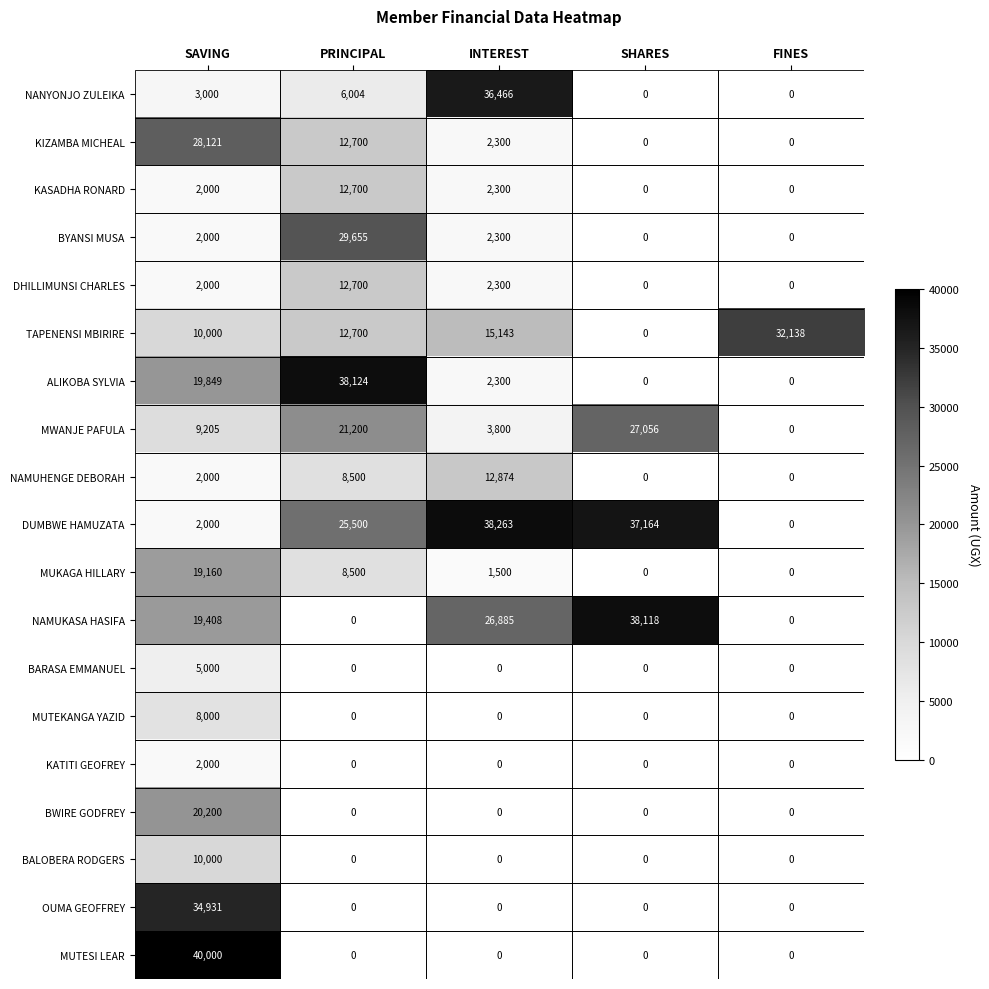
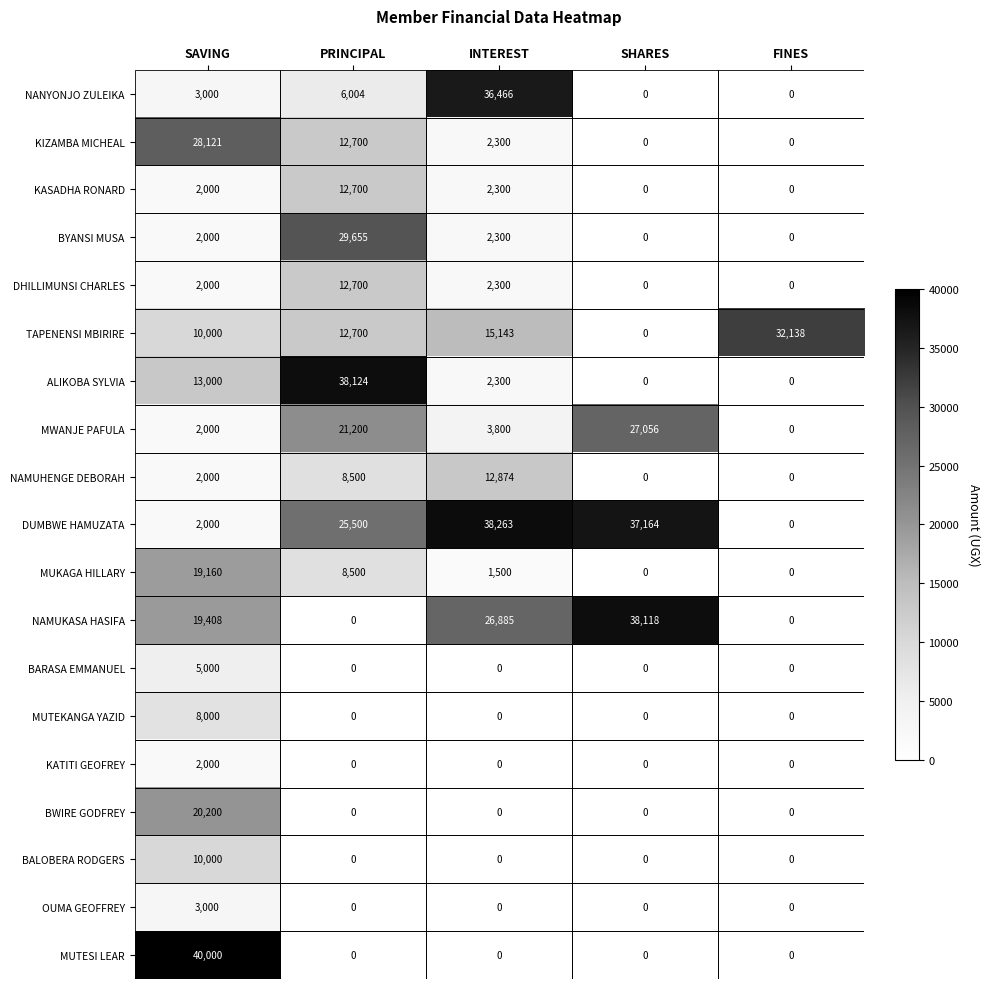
  {
    "NANYONJO ZULEIKA": {
      "SAVING": "3,000",
      "PRINCIPAL": "6,004",
      "INTEREST": "36,466",
      "SHARES": "0",
      "FINES": "0"
    },
    "KIZAMBA MICHEAL": {
      "SAVING": "28,121",
      "PRINCIPAL": "12,700",
      "INTEREST": "2,300",
      "SHARES": "0",
      "FINES": "0"
    },
    "KASADHA RONARD": {
      "SAVING": "2,000",
      "PRINCIPAL": "12,700",
      "INTEREST": "2,300",
      "SHARES": "0",
      "FINES": "0"
    },
    "BYANSI MUSA": {
      "SAVING": "2,000",
      "PRINCIPAL": "29,655",
      "INTEREST": "2,300",
      "SHARES": "0",
      "FINES": "0"
    },
    "DHILLIMUNSI CHARLES": {
      "SAVING": "2,000",
      "PRINCIPAL": "12,700",
      "INTEREST": "2,300",
      "SHARES": "0",
      "FINES": "0"
    },
    "TAPENENSI MBIRIRE": {
      "SAVING": "10,000",
      "PRINCIPAL": "12,700",
      "INTEREST": "15,143",
      "SHARES": "0",
      "FINES": "32,138"
    },
    "ALIKOBA SYLVIA": {
-     "SAVING": "19,849",
+     "SAVING": "13,000",
      "PRINCIPAL": "38,124",
      "INTEREST": "2,300",
      "SHARES": "0",
      "FINES": "0"
    },
    "MWANJE PAFULA": {
-     "SAVING": "9,205",
+     "SAVING": "2,000",
      "PRINCIPAL": "21,200",
      "INTEREST": "3,800",
      "SHARES": "27,056",
      "FINES": "0"
    },
    "NAMUHENGE DEBORAH": {
      "SAVING": "2,000",
      "PRINCIPAL": "8,500",
      "INTEREST": "12,874",
      "SHARES": "0",
      "FINES": "0"
    },
    "DUMBWE HAMUZATA": {
      "SAVING": "2,000",
      "PRINCIPAL": "25,500",
      "INTEREST": "38,263",
      "SHARES": "37,164",
      "FINES": "0"
    },
    "MUKAGA HILLARY": {
      "SAVING": "19,160",
      "PRINCIPAL": "8,500",
      "INTEREST": "1,500",
      "SHARES": "0",
      "FINES": "0"
    },
    "NAMUKASA HASIFA": {
      "SAVING": "19,408",
      "PRINCIPAL": "0",
      "INTEREST": "26,885",
      "SHARES": "38,118",
      "FINES": "0"
    },
    "BARASA EMMANUEL": {
      "SAVING": "5,000",
      "PRINCIPAL": "0",
      "INTEREST": "0",
      "SHARES": "0",
      "FINES": "0"
    },
    "MUTEKANGA YAZID": {
      "SAVING": "8,000",
      "PRINCIPAL": "0",
      "INTEREST": "0",
      "SHARES": "0",
      "FINES": "0"
    },
    "KATITI GEOFREY": {
      "SAVING": "2,000",
      "PRINCIPAL": "0",
      "INTEREST": "0",
      "SHARES": "0",
      "FINES": "0"
    },
    "BWIRE GODFREY": {
      "SAVING": "20,200",
      "PRINCIPAL": "0",
      "INTEREST": "0",
      "SHARES": "0",
      "FINES": "0"
    },
    "BALOBERA RODGERS": {
      "SAVING": "10,000",
      "PRINCIPAL": "0",
      "INTEREST": "0",
      "SHARES": "0",
      "FINES": "0"
    },
    "OUMA GEOFFREY": {
-     "SAVING": "34,931",
+     "SAVING": "3,000",
      "PRINCIPAL": "0",
      "INTEREST": "0",
      "SHARES": "0",
      "FINES": "0"
    },
    "MUTESI LEAR": {
      "SAVING": "40,000",
      "PRINCIPAL": "0",
      "INTEREST": "0",
      "SHARES": "0",
      "FINES": "0"
    }
  }
